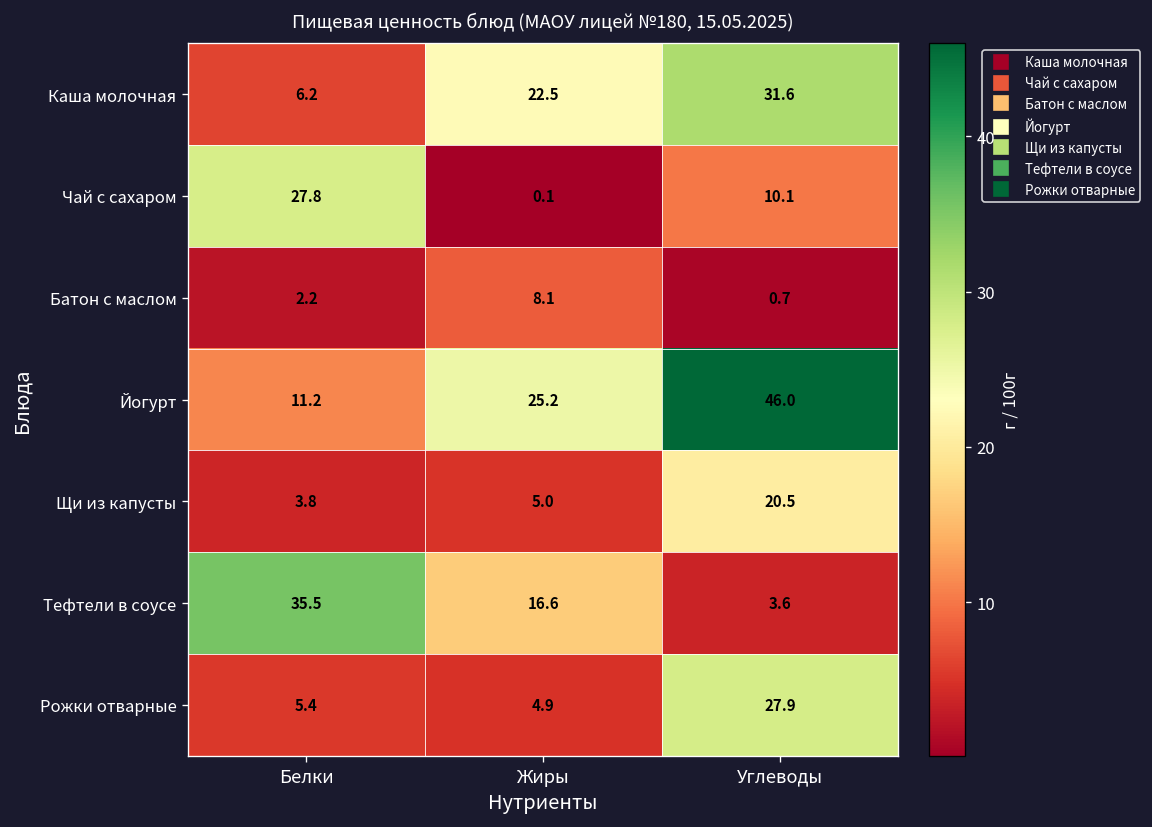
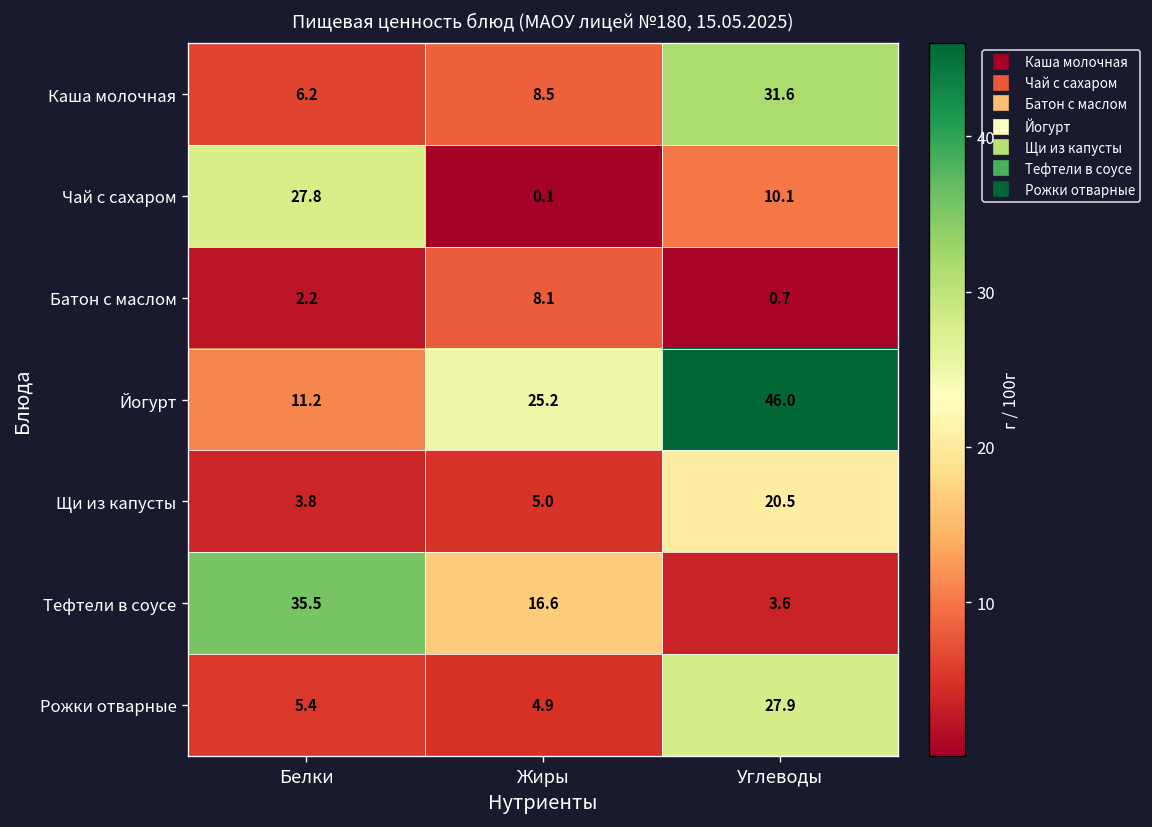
  {
    "Каша молочная": {
      "Белки": 6.2,
-     "Жиры": 22.5,
+     "Жиры": 8.5,
      "Углеводы": 31.6
    },
    "Чай с сахаром": {
      "Белки": 27.8,
      "Жиры": 0.1,
      "Углеводы": 10.1
    },
    "Батон с маслом": {
      "Белки": 2.2,
      "Жиры": 8.1,
      "Углеводы": 0.7
    },
    "Йогурт": {
      "Белки": 11.2,
      "Жиры": 25.2,
      "Углеводы": 46.0
    },
    "Щи из капусты": {
      "Белки": 3.8,
      "Жиры": 5.0,
      "Углеводы": 20.5
    },
    "Тефтели в соусе": {
      "Белки": 35.5,
      "Жиры": 16.6,
      "Углеводы": 3.6
    },
    "Рожки отварные": {
      "Белки": 5.4,
      "Жиры": 4.9,
      "Углеводы": 27.9
    }
  }
